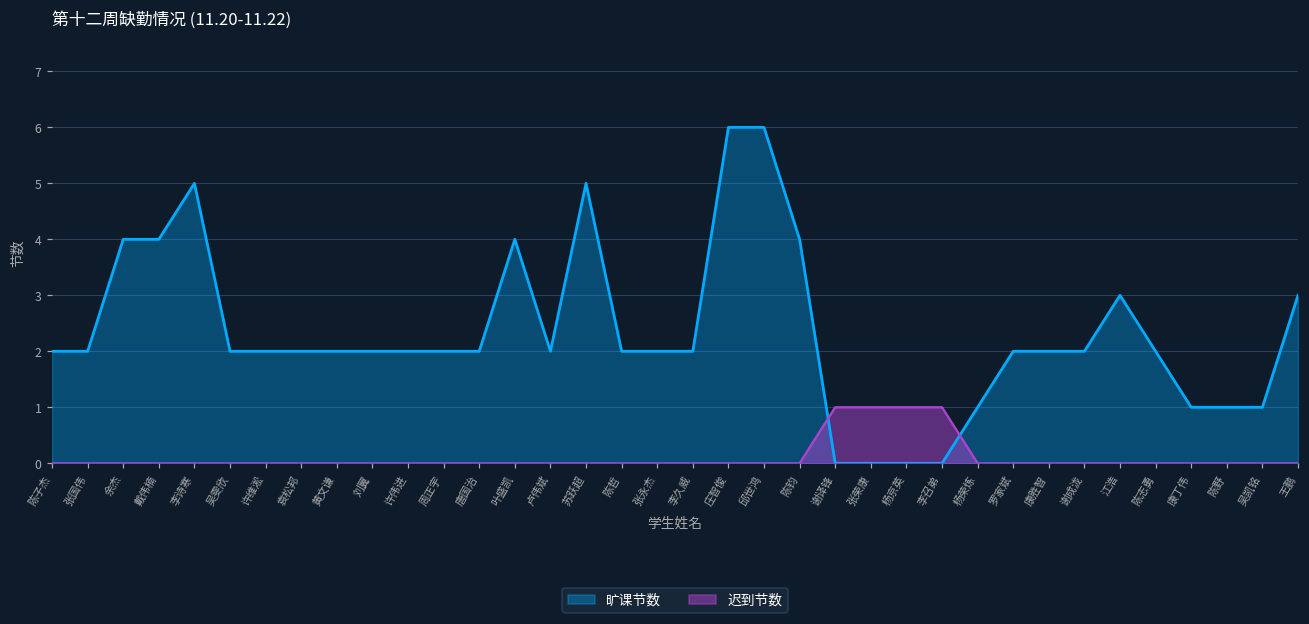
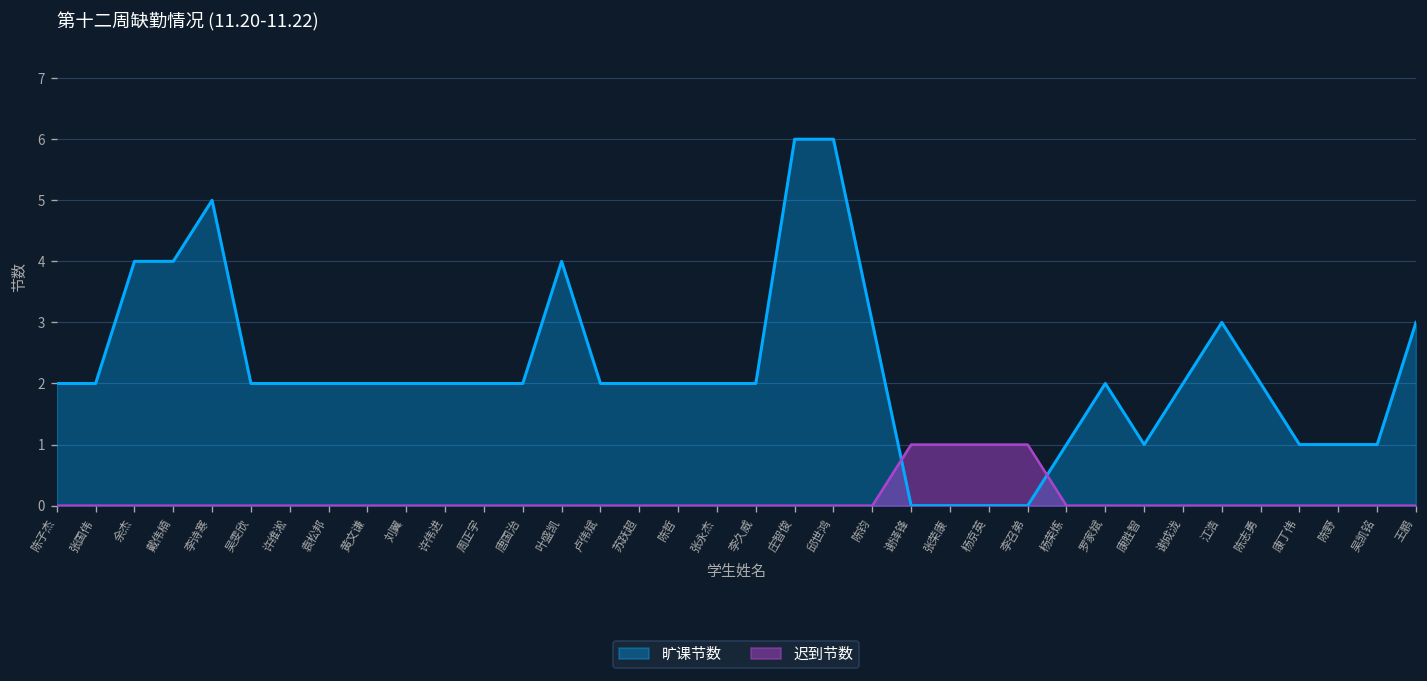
  {
    "旷课节数": {
      "陈子杰": 2,
      "张国伟": 2,
      "余杰": 4,
      "戴伟楠": 4,
      "李诗寒": 5,
      "吴雯欣": 2,
      "许维淞": 2,
      "袁松邦": 2,
      "黄文谦": 2,
      "刘翼": 2,
      "许伟进": 2,
      "周正宇": 2,
      "唐国治": 2,
      "叶盛凯": 4,
      "卢伟斌": 2,
-     "苏跃超": 5,
+     "苏跃超": 2,
      "陈哲": 2,
      "张永杰": 2,
      "李久威": 2,
      "庄智俊": 6,
      "邱世鸿": 6,
-     "陈钧": 4,
+     "陈钧": 3,
      "谢译锋": 0,
      "张荣康": 0,
      "杨京英": 0,
      "李召弟": 0,
      "杨荣炼": 1,
      "罗家斌": 2,
-     "康胜智": 2,
+     "康胜智": 1,
      "谢成泷": 2,
      "江浩": 3,
      "陈志勇": 2,
      "康丁伟": 1,
      "陈野": 1,
      "吴凯铭": 1,
      "王鹏": 3
    },
    "迟到节数": {
      "陈子杰": 0,
      "张国伟": 0,
      "余杰": 0,
      "戴伟楠": 0,
      "李诗寒": 0,
      "吴雯欣": 0,
      "许维淞": 0,
      "袁松邦": 0,
      "黄文谦": 0,
      "刘翼": 0,
      "许伟进": 0,
      "周正宇": 0,
      "唐国治": 0,
      "叶盛凯": 0,
      "卢伟斌": 0,
      "苏跃超": 0,
      "陈哲": 0,
      "张永杰": 0,
      "李久威": 0,
      "庄智俊": 0,
      "邱世鸿": 0,
      "陈钧": 0,
      "谢译锋": 1,
      "张荣康": 1,
      "杨京英": 1,
      "李召弟": 1,
      "杨荣炼": 0,
      "罗家斌": 0,
      "康胜智": 0,
      "谢成泷": 0,
      "江浩": 0,
      "陈志勇": 0,
      "康丁伟": 0,
      "陈野": 0,
      "吴凯铭": 0,
      "王鹏": 0
    }
  }
